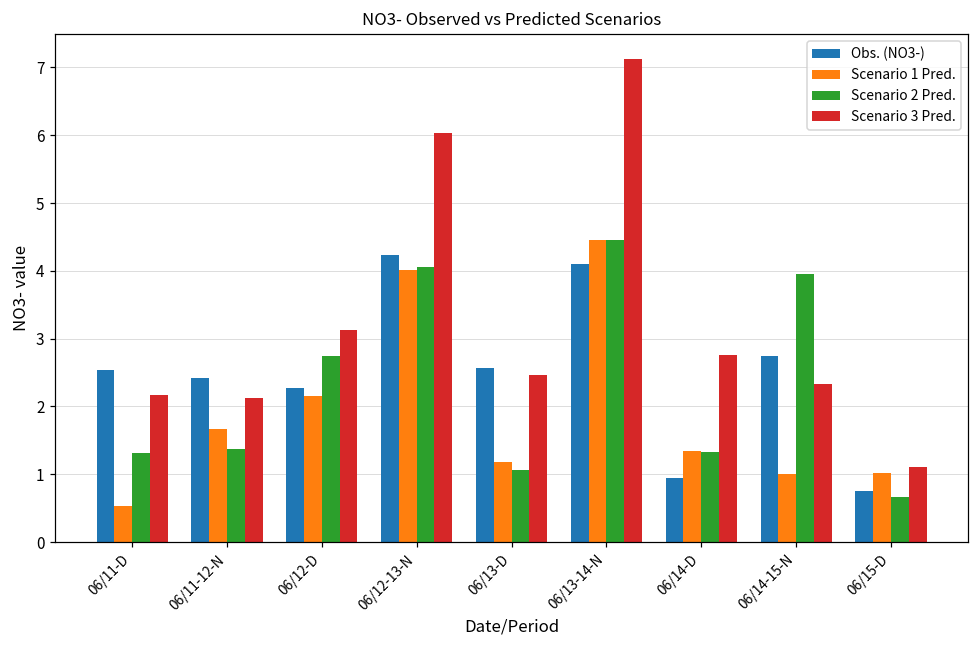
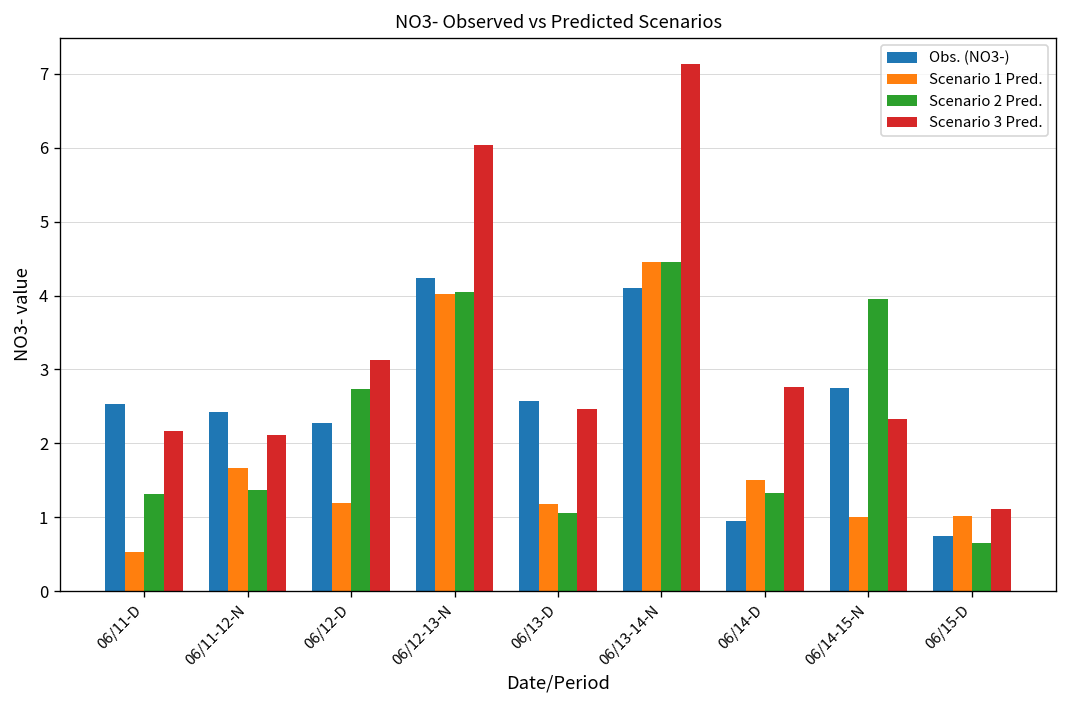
  {
    "Obs. (NO3-)": {
      "06/11-D": 2.5,
      "06/11-12-N": 2.4,
      "06/12-D": 2.3,
      "06/12-13-N": 4.2,
      "06/13-D": 2.6,
      "06/13-14-N": 4.1,
      "06/14-D": 1.0,
      "06/14-15-N": 2.8,
      "06/15-D": 0.8
    },
    "Scenario 1 Pred.": {
      "06/11-D": 0.5,
      "06/11-12-N": 1.7,
-     "06/12-D": 2.2,
+     "06/12-D": 1.2,
      "06/12-13-N": 4.0,
      "06/13-D": 1.2,
      "06/13-14-N": 4.5,
-     "06/14-D": 1.3,
+     "06/14-D": 1.5,
      "06/14-15-N": 1.0,
      "06/15-D": 1.0
    },
    "Scenario 2 Pred.": {
      "06/11-D": 1.3,
      "06/11-12-N": 1.4,
      "06/12-D": 2.7,
      "06/12-13-N": 4.1,
      "06/13-D": 1.1,
      "06/13-14-N": 4.5,
      "06/14-D": 1.3,
      "06/14-15-N": 4.0,
      "06/15-D": 0.7
    },
    "Scenario 3 Pred.": {
      "06/11-D": 2.2,
      "06/11-12-N": 2.1,
      "06/12-D": 3.1,
      "06/12-13-N": 6.0,
      "06/13-D": 2.5,
      "06/13-14-N": 7.1,
      "06/14-D": 2.8,
      "06/14-15-N": 2.3,
      "06/15-D": 1.1
    }
  }
